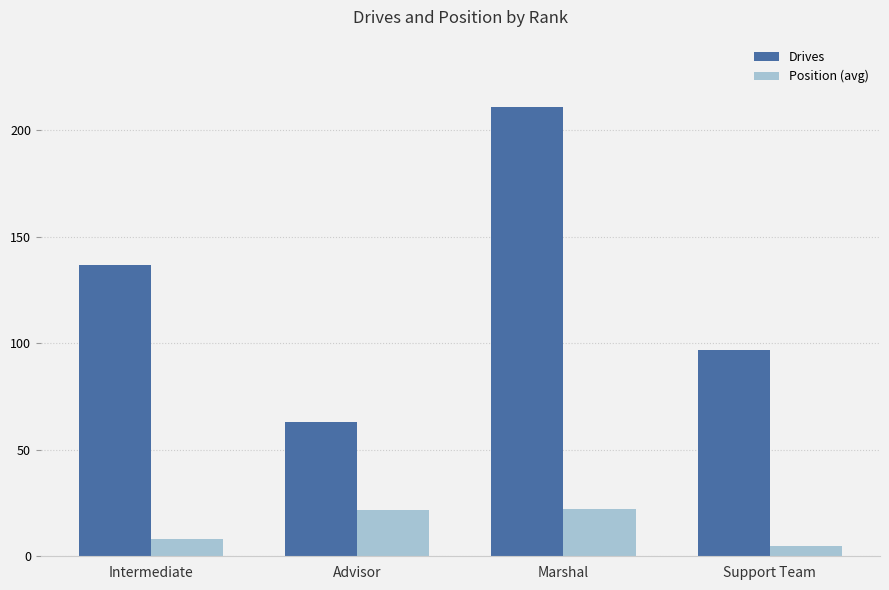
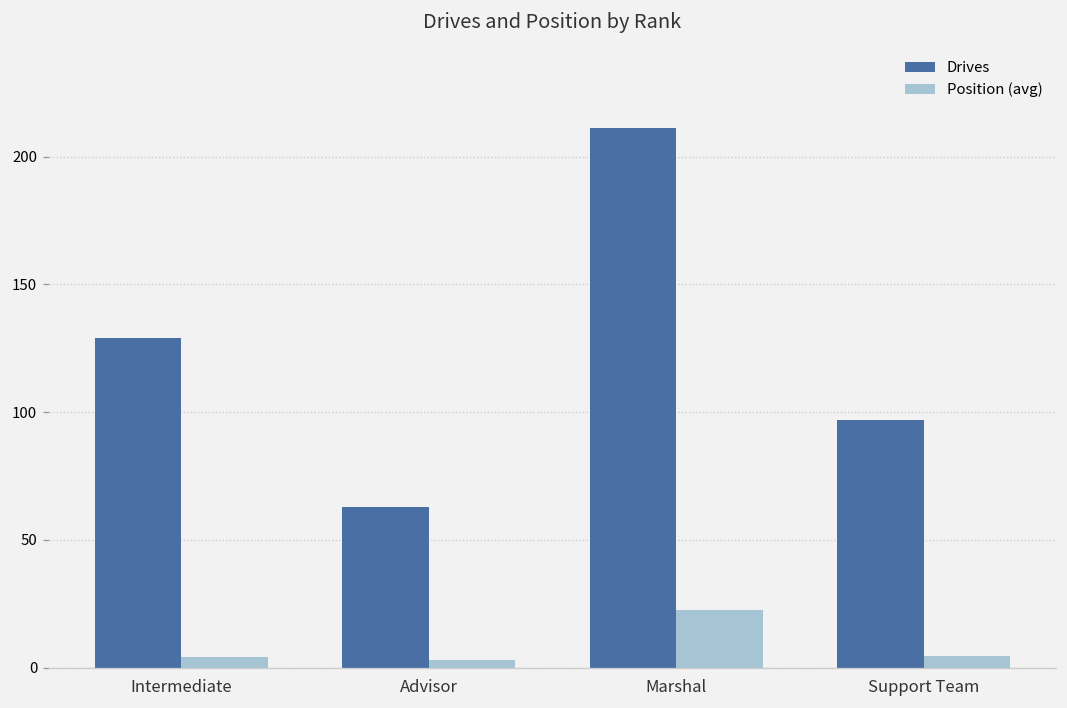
  {
    "Drives": {
-     "Intermediate": 137,
+     "Intermediate": 129,
      "Advisor": 63,
      "Marshal": 211,
      "Support Team": 97
    },
    "Position (avg)": {
-     "Intermediate": 8,
-     "Advisor": 22,
+     "Intermediate": 4,
+     "Advisor": 3,
      "Marshal": 22,
      "Support Team": 5
    }
  }
